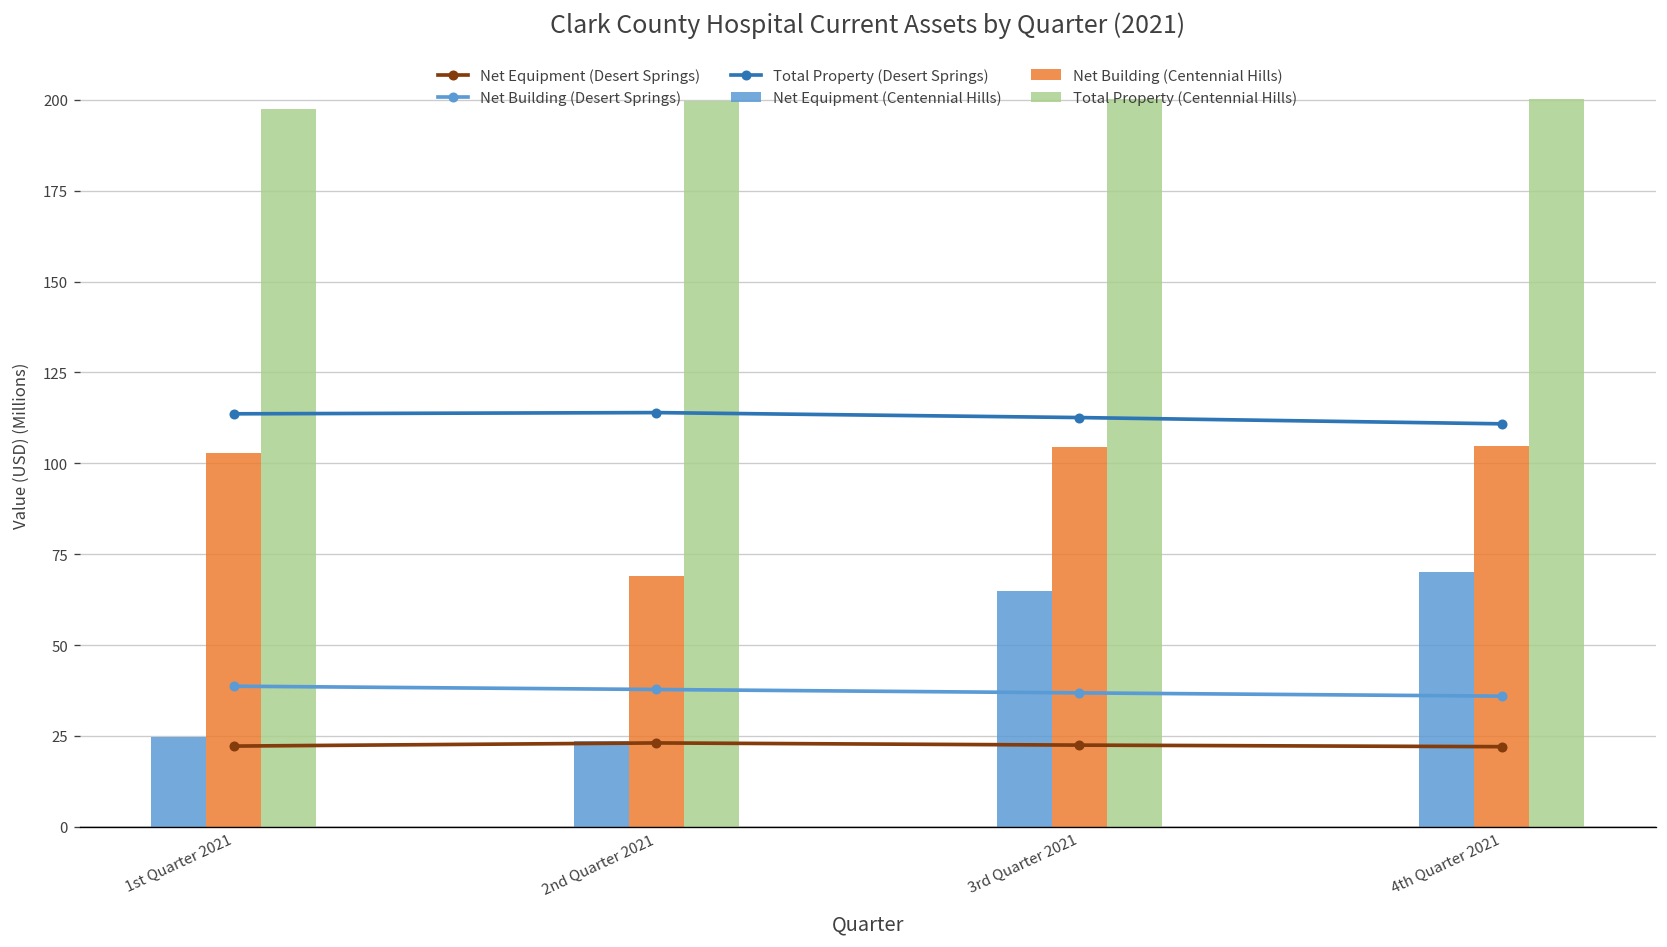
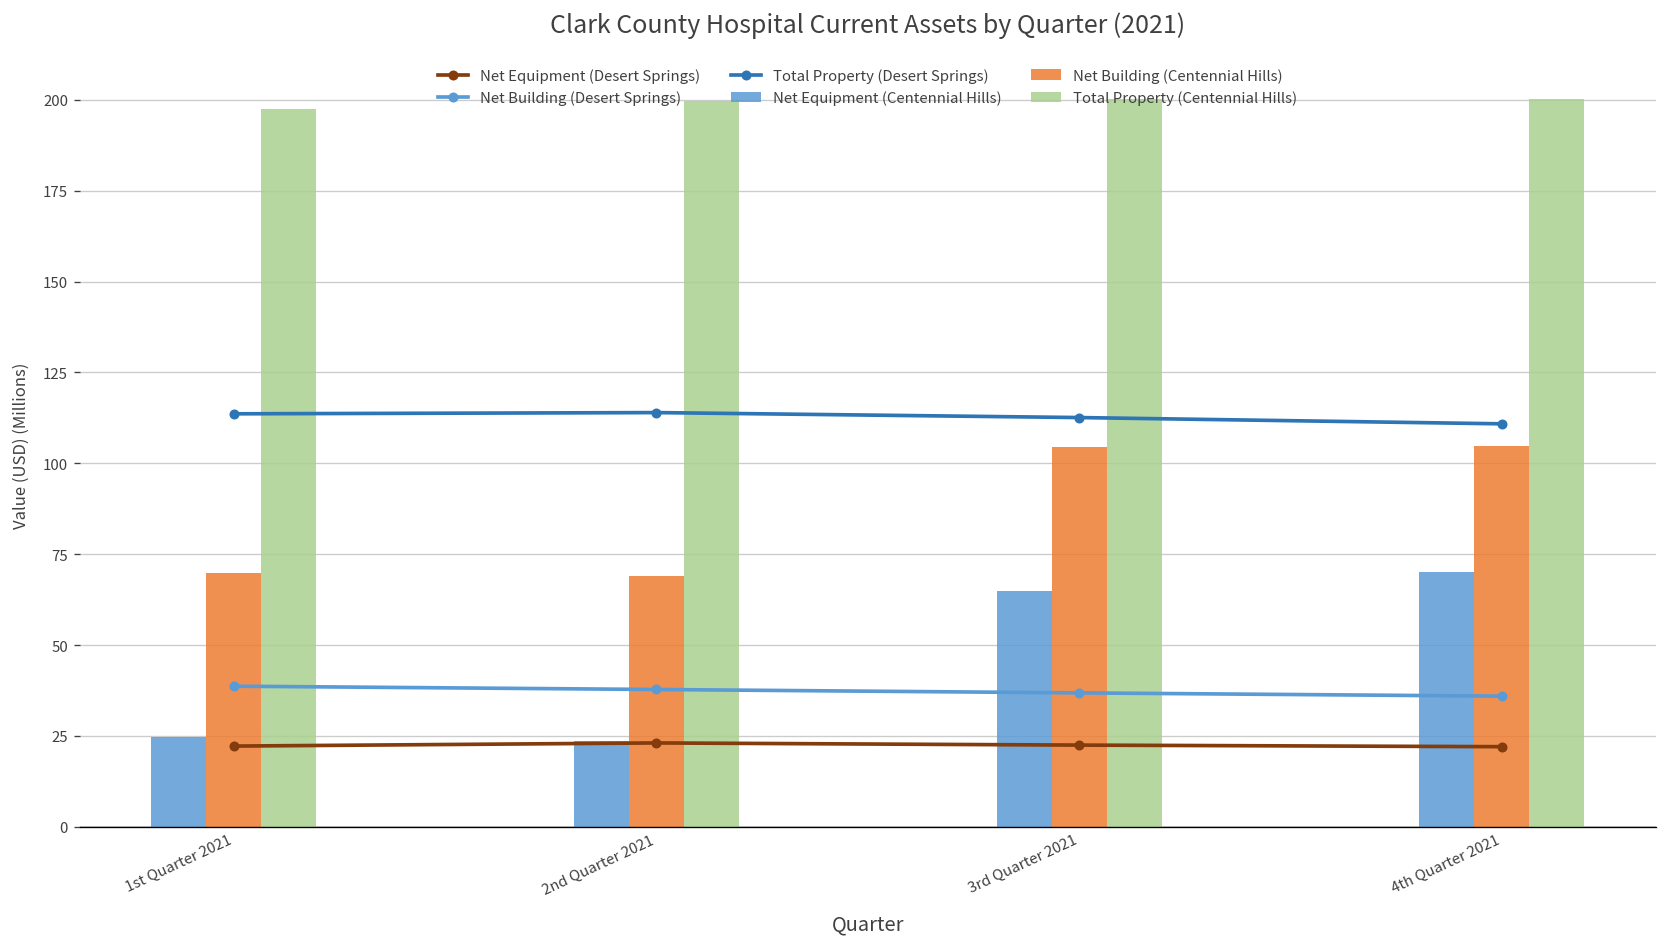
  {
    "Net Equipment (Desert Springs)": {
      "1st Quarter 2021": 22,
      "2nd Quarter 2021": 23,
      "3rd Quarter 2021": 22,
      "4th Quarter 2021": 22
    },
    "Net Building (Centennial Hills)": {
-     "1st Quarter 2021": 103,
+     "1st Quarter 2021": 70,
      "2nd Quarter 2021": 69,
      "3rd Quarter 2021": 105,
      "4th Quarter 2021": 105
    },
    "Total Property (Desert Springs)": {
      "1st Quarter 2021": 114,
      "2nd Quarter 2021": 114,
      "3rd Quarter 2021": 113,
      "4th Quarter 2021": 111
    },
    "Total Property (Centennial Hills)": {
      "1st Quarter 2021": 197,
      "2nd Quarter 2021": 200,
      "3rd Quarter 2021": 200,
      "4th Quarter 2021": 200
    }
  }
